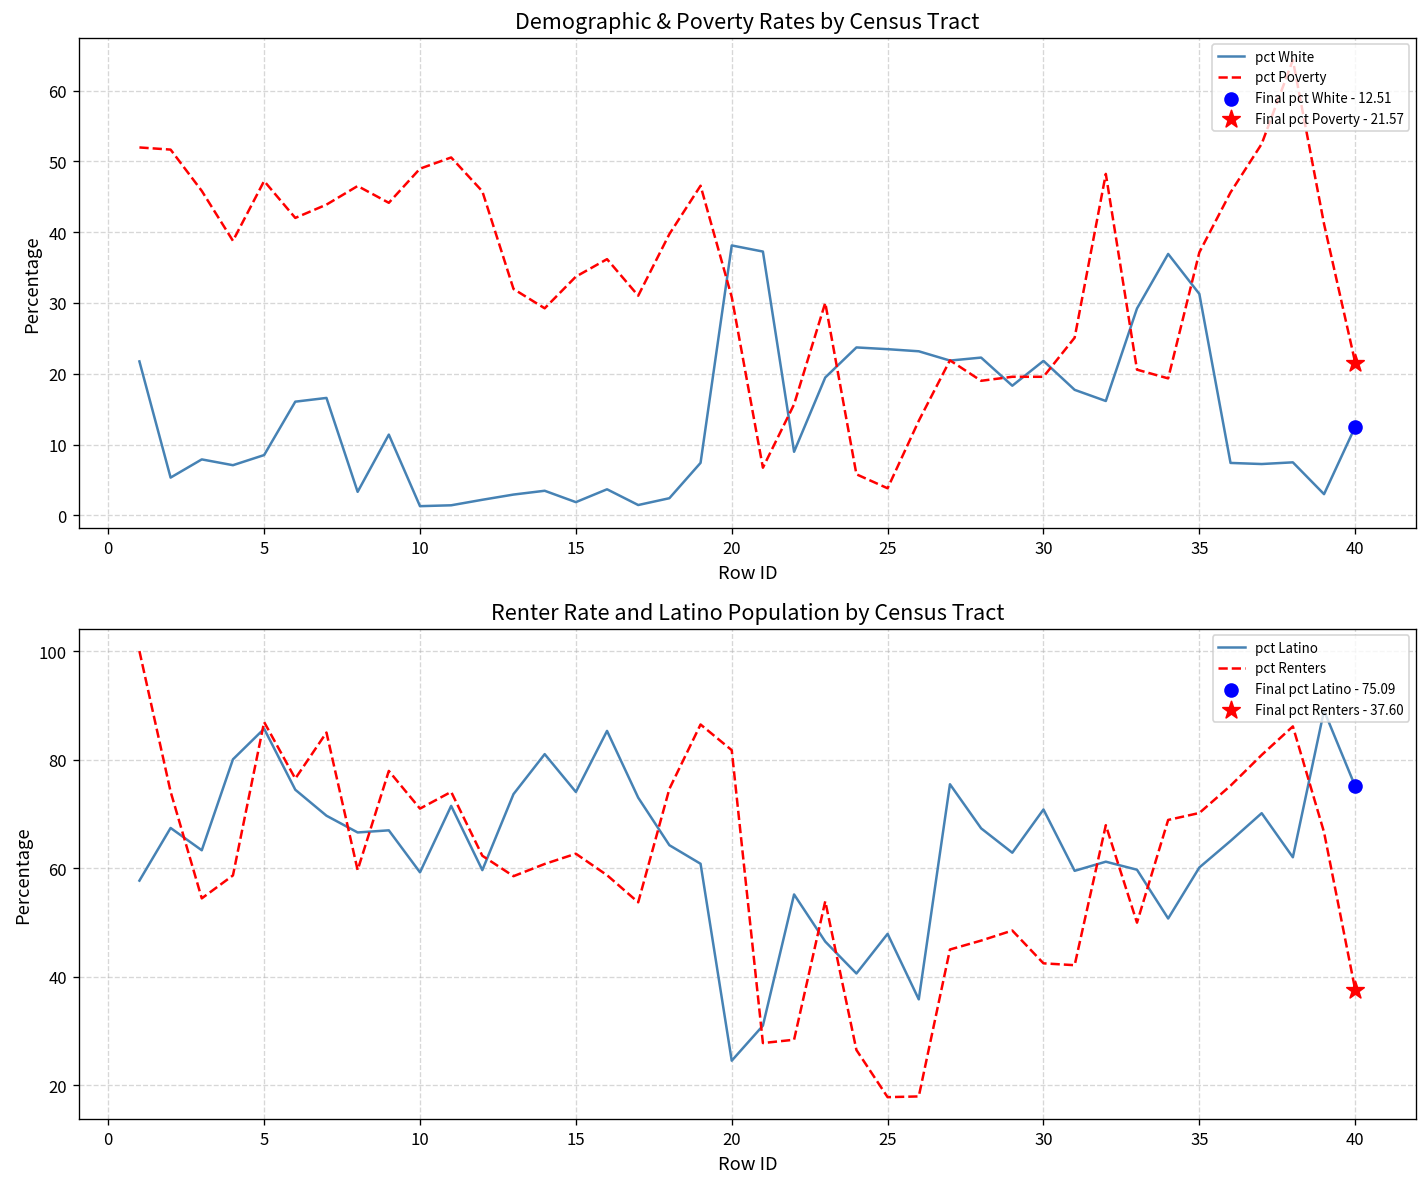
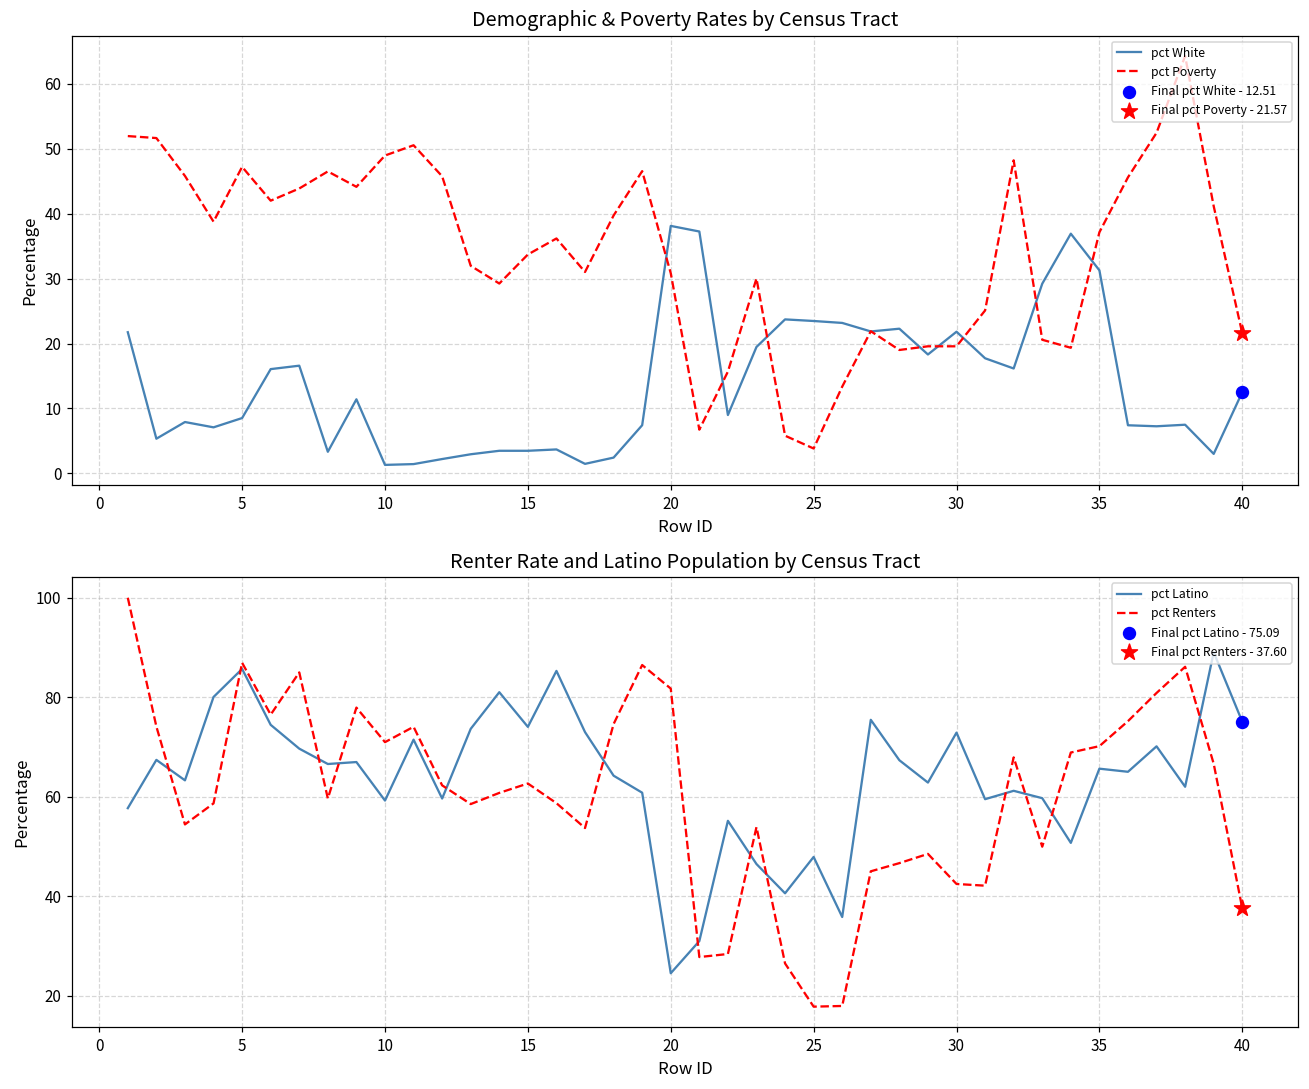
  {
    "Demographic & Poverty Rates by Census Tract": {
      "pct White": {
        "5": 9,
        "10": 1,
-       "15": 2,
+       "15": 3,
        "20": 38,
        "25": 23,
        "30": 22,
        "35": 31
      }
    },
    "Renter Rate and Latino Population by Census Tract": {
      "pct Latino": {
        "5": 86,
        "10": 59,
        "15": 74,
        "20": 25,
        "25": 48,
-       "30": 71,
-       "35": 60
+       "30": 73,
+       "35": 66
      }
    }
  }
